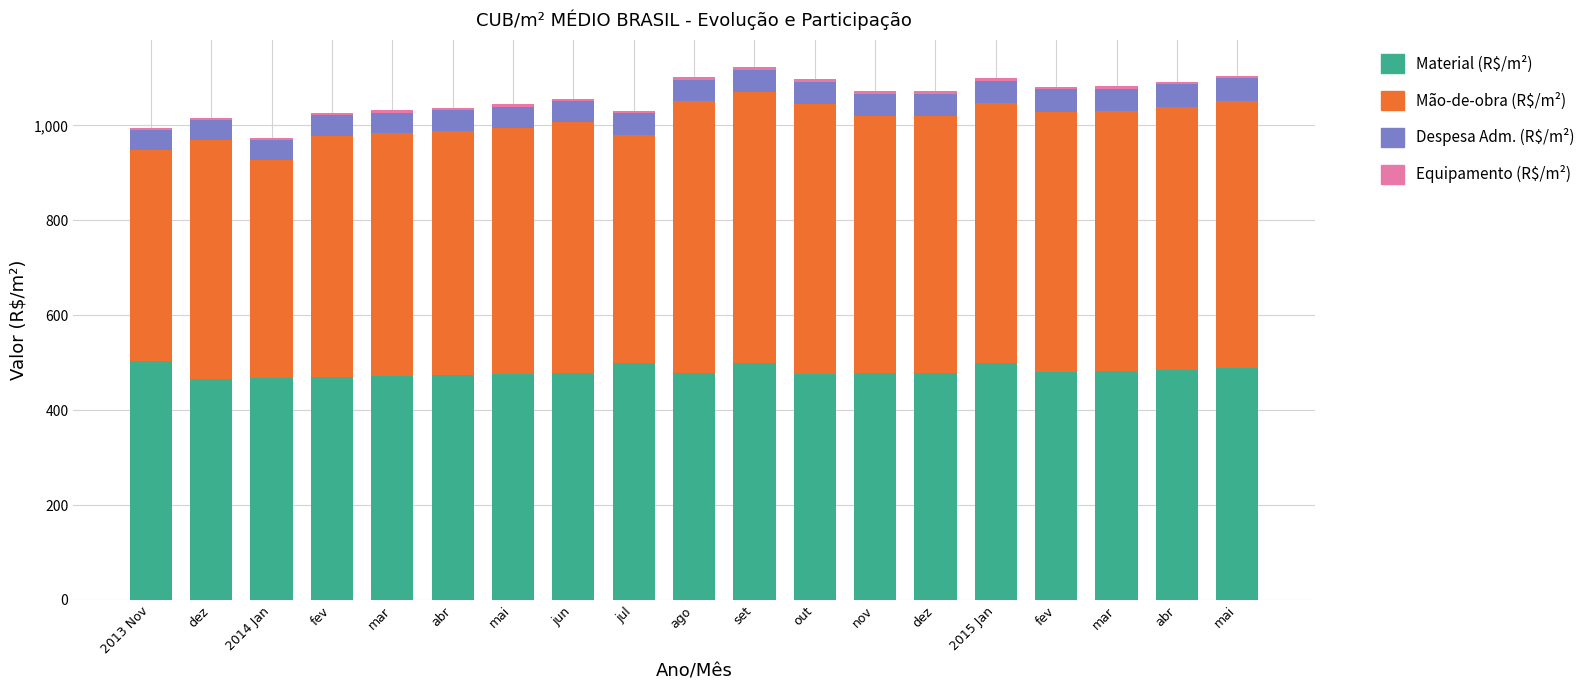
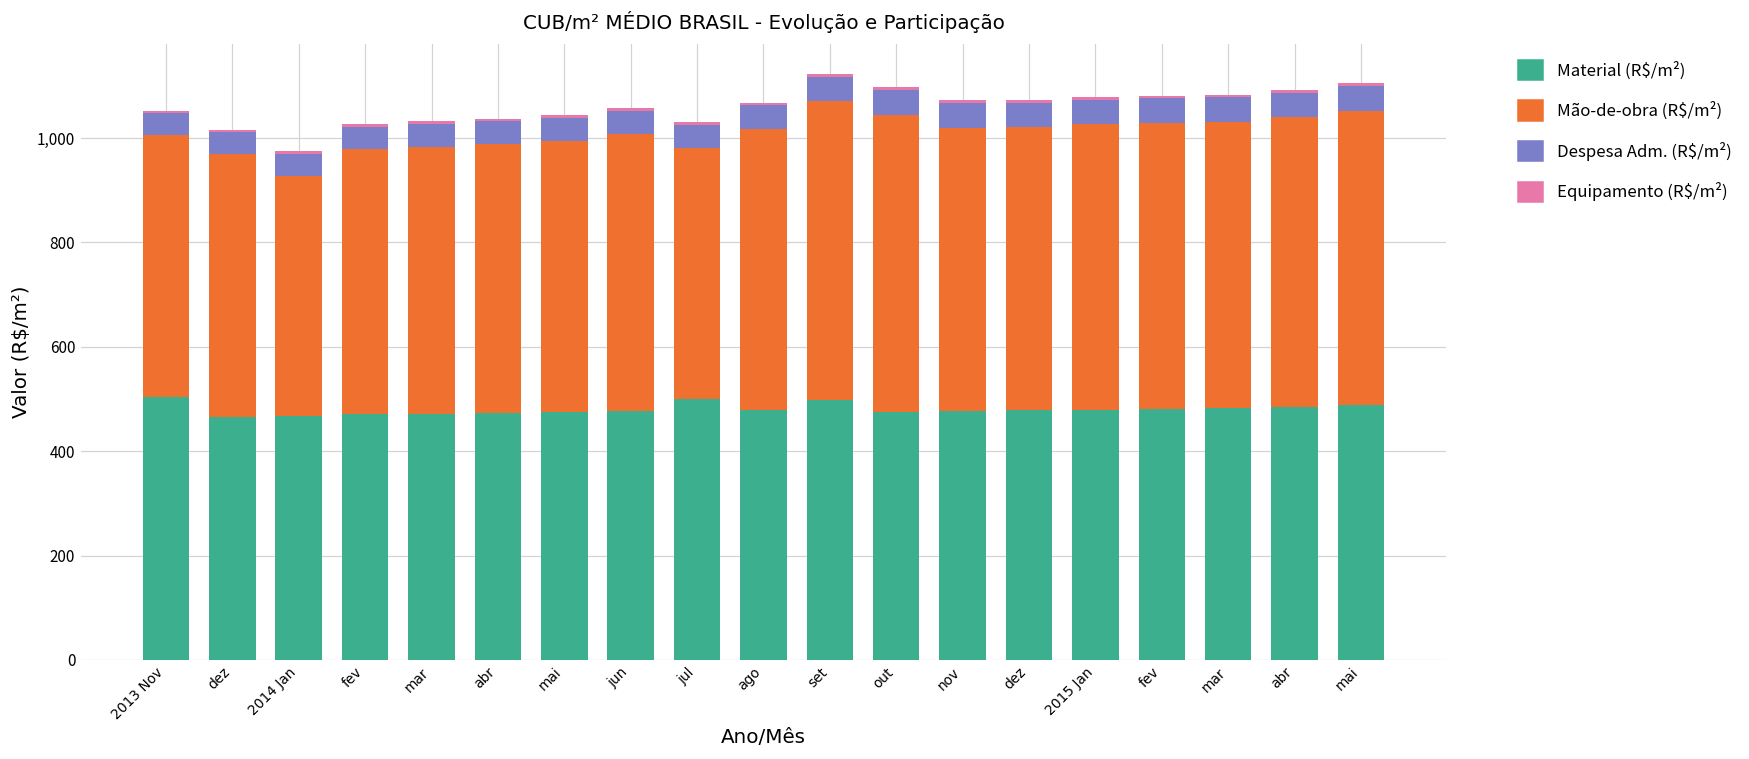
  {
    "Material (R$/m²)": {
      "2013 Nov": 500,
      "2014 Jan": 470,
      "jun": 480,
      "jul": 500,
      "ago": 480,
      "set": 500,
      "out": 480,
      "nov": 480,
-     "2015 Jan": 500
+     "2015 Jan": 480
    },
    "Mão-de-obra (R$/m²)": {
-     "2013 Nov": 440,
+     "2013 Nov": 500,
      "2014 Jan": 460,
      "jun": 530,
      "jul": 480,
-     "ago": 570,
+     "ago": 540,
      "set": 570,
      "out": 570,
      "nov": 540,
      "2015 Jan": 550
    },
    "Despesa Adm. (R$/m²)": {
      "2013 Nov": 40,
      "2014 Jan": 40,
      "jun": 40,
      "jul": 50,
      "ago": 50,
      "set": 50,
      "out": 50,
      "nov": 50,
      "2015 Jan": 50
    },
    "Equipamento (R$/m²)": {
      "jun": 10,
      "jul": 10,
      "ago": 10,
      "set": 10,
      "out": 10,
      "nov": 10,
      "2015 Jan": 10
    }
  }
